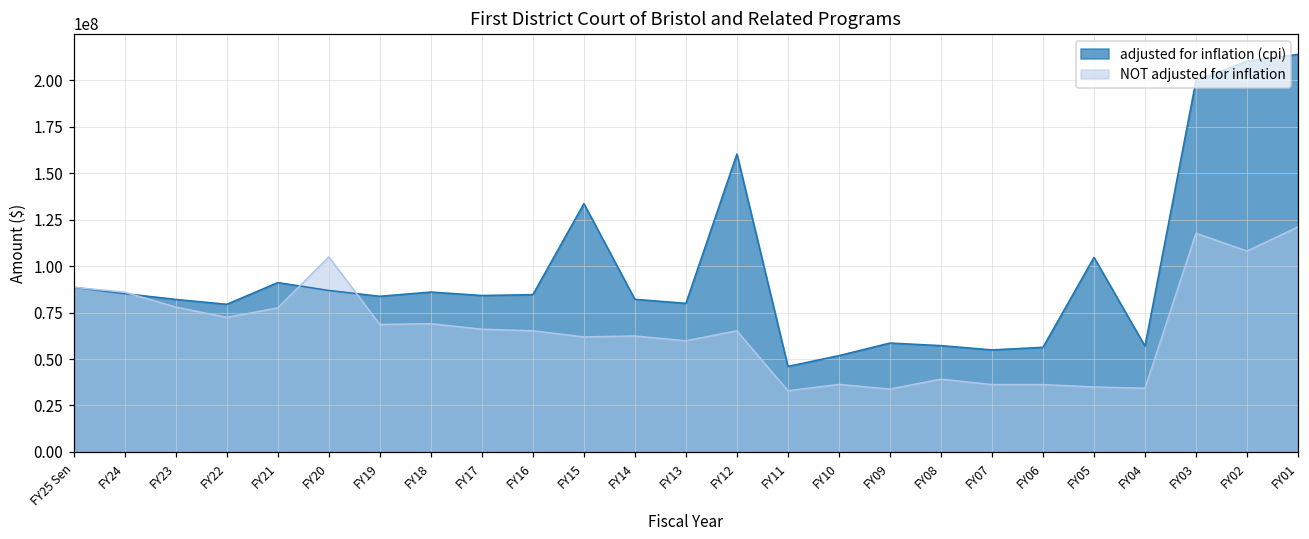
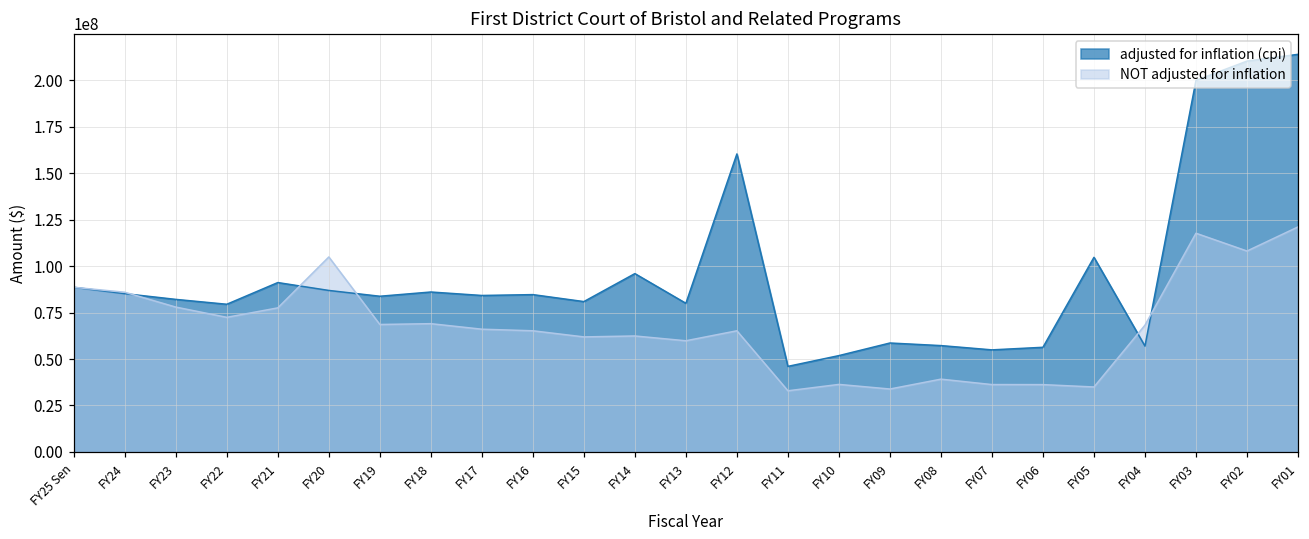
  {
    "adjusted for inflation (cpi)": {
      "FY23": 82000000,
      "FY22": 79000000,
      "FY21": 91000000,
      "FY20": 87000000,
      "FY19": 84000000,
      "FY18": 86000000,
      "FY17": 84000000,
      "FY16": 85000000,
-     "FY15": 134000000,
-     "FY14": 82000000,
+     "FY15": 81000000,
+     "FY14": 96000000,
      "FY13": 80000000,
      "FY12": 160000000,
      "FY11": 46000000,
      "FY10": 52000000,
      "FY09": 59000000,
      "FY08": 57000000,
      "FY07": 55000000,
      "FY06": 56000000,
      "FY05": 105000000,
      "FY04": 57000000,
      "FY01": 214000000
    },
    "NOT adjusted for inflation": {
      "FY23": 78000000,
      "FY22": 72000000,
      "FY21": 78000000,
      "FY20": 105000000,
      "FY19": 69000000,
      "FY18": 69000000,
      "FY17": 66000000,
      "FY16": 65000000,
      "FY15": 62000000,
      "FY14": 62000000,
      "FY13": 60000000,
      "FY12": 65000000,
      "FY11": 33000000,
      "FY10": 36000000,
      "FY09": 34000000,
      "FY08": 39000000,
      "FY07": 36000000,
      "FY06": 36000000,
      "FY05": 35000000,
-     "FY04": 34000000,
+     "FY04": 68000000,
      "FY03": 118000000,
      "FY02": 108000000,
      "FY01": 121000000
    }
  }
